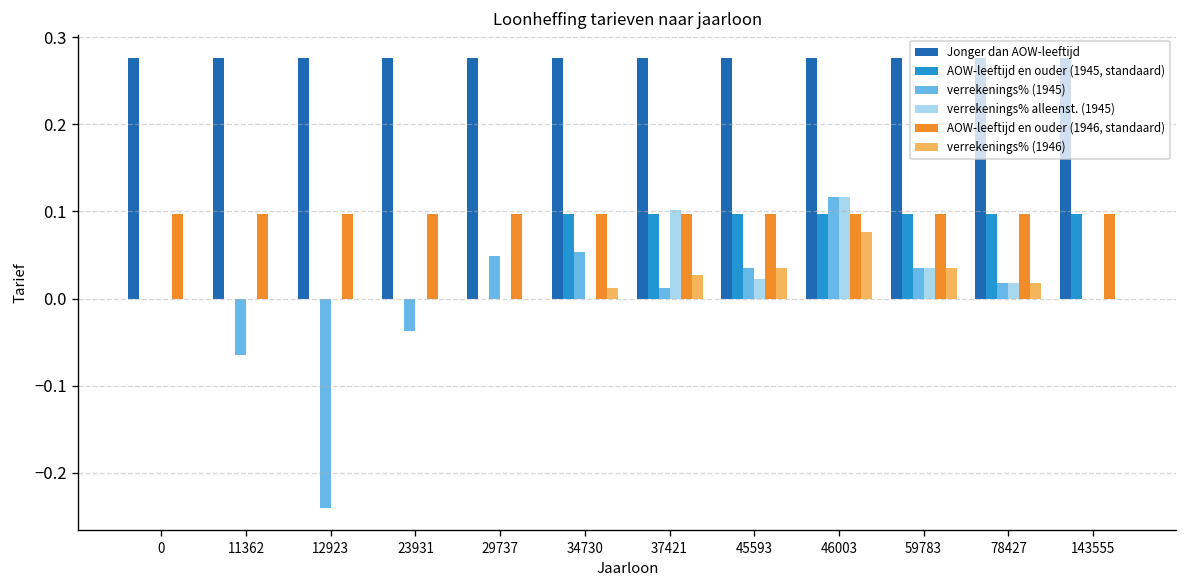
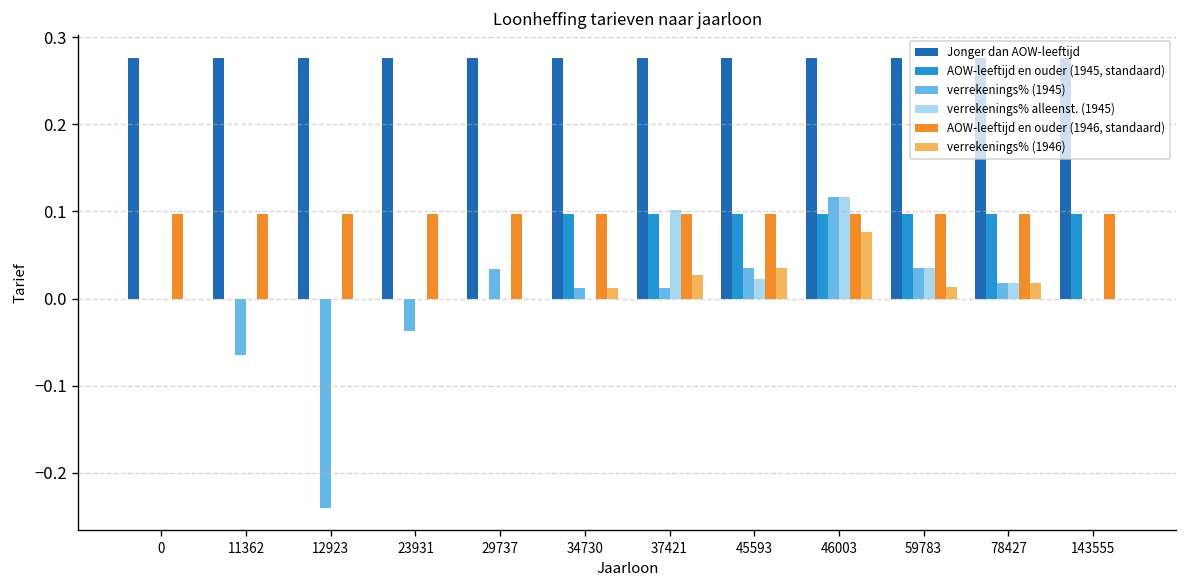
  {
    "verrekenings% (1945)": {
      "0": 0.00,
      "11362": -0.06,
      "12923": -0.24,
      "23931": -0.04,
-     "29737": 0.05,
-     "34730": 0.05,
+     "29737": 0.03,
+     "34730": 0.01,
      "37421": 0.01,
      "45593": 0.04,
      "46003": 0.12,
      "59783": 0.04,
      "78427": 0.02,
      "143555": 0.00
    },
    "verrekenings% alleenst. (1945)": {
      "0": 0.00,
      "11362": 0.00,
      "12923": 0.00,
      "23931": 0.00,
      "29737": 0.00,
      "34730": 0.00,
      "37421": 0.10,
      "45593": 0.02,
      "46003": 0.12,
      "59783": 0.04,
      "78427": 0.02,
      "143555": 0.00
    },
    "AOW-leeftijd en ouder (1946, standaard)": {
      "0": 0.10,
      "11362": 0.10,
      "12923": 0.10,
      "23931": 0.10,
      "29737": 0.10,
      "34730": 0.10,
      "37421": 0.10,
      "45593": 0.10,
      "46003": 0.10,
      "59783": 0.10,
      "78427": 0.10,
      "143555": 0.10
    },
    "verrekenings% (1946)": {
      "0": 0.00,
      "11362": 0.00,
      "12923": 0.00,
      "23931": 0.00,
      "29737": 0.00,
      "34730": 0.01,
      "37421": 0.03,
      "45593": 0.04,
      "46003": 0.08,
-     "59783": 0.04,
+     "59783": 0.01,
      "78427": 0.02,
      "143555": 0.00
    }
  }
